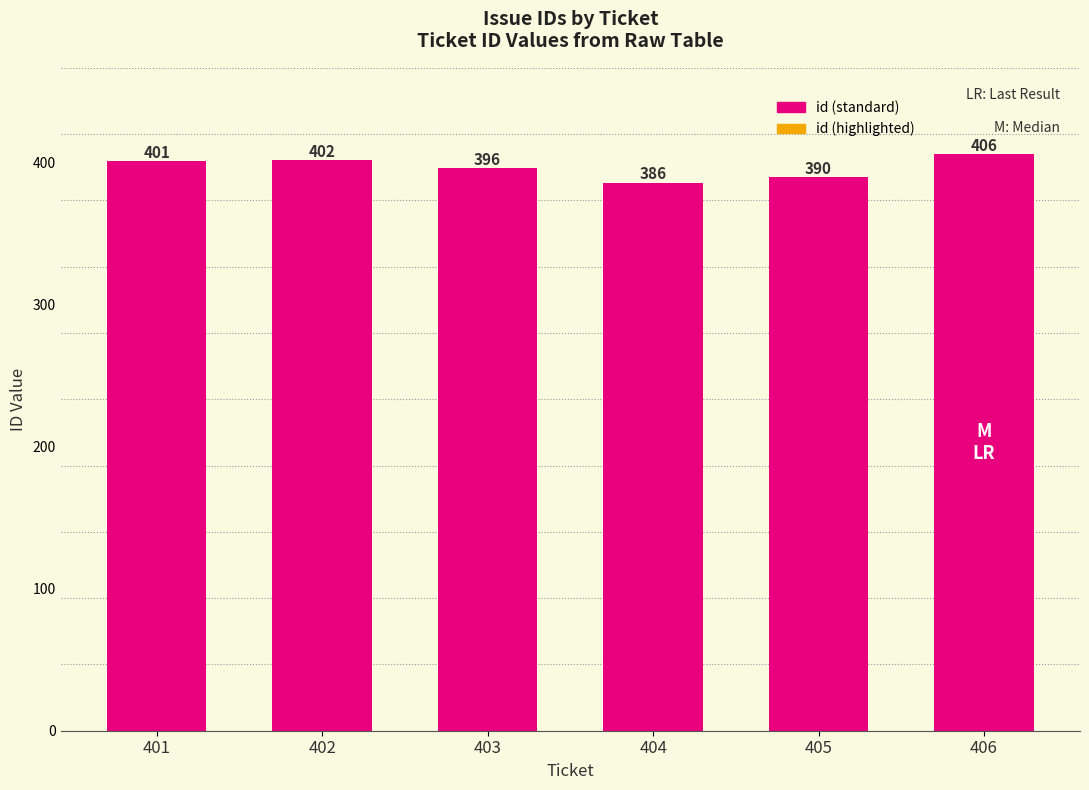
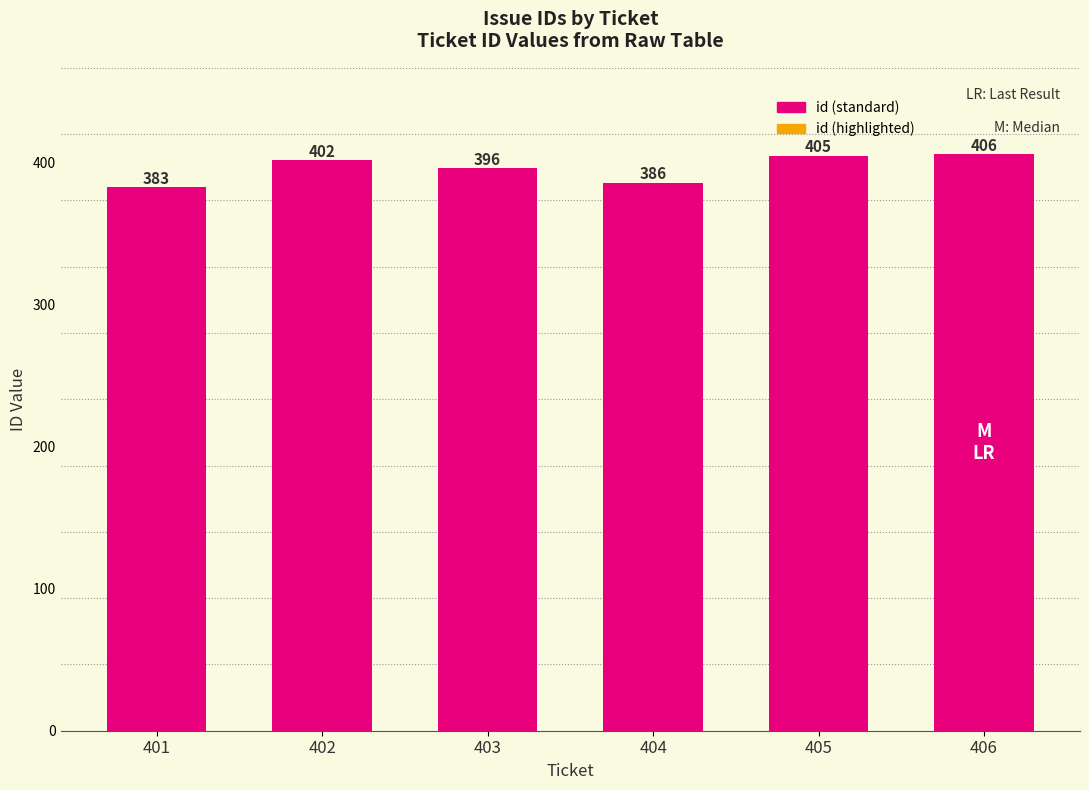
  {
-   "401": 401,
+   "401": 383,
    "402": 402,
    "403": 396,
    "404": 386,
-   "405": 390,
+   "405": 405,
    "406": 406
  }
